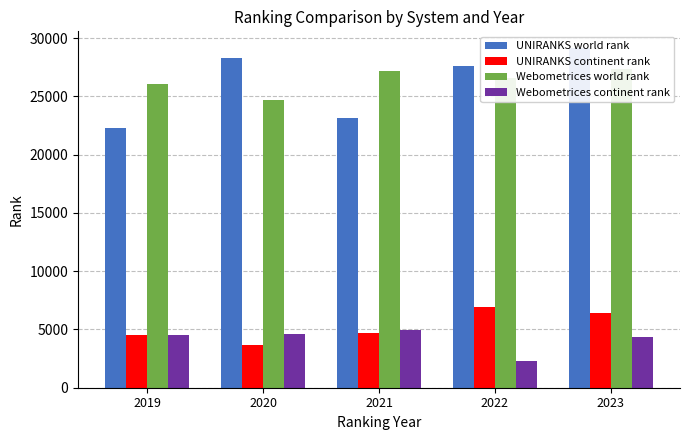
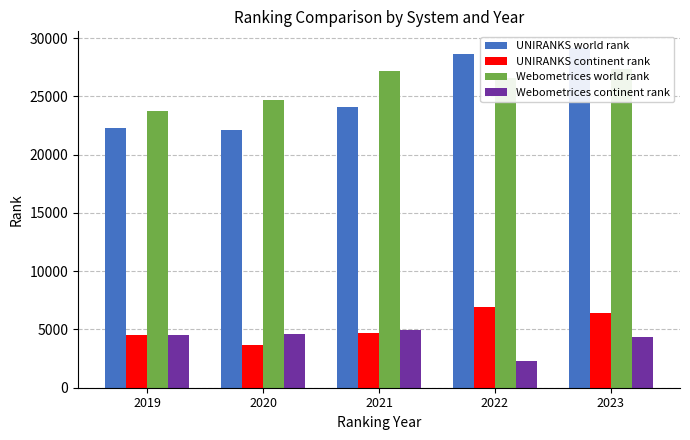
  {
    "UNIRANKS world rank": {
      "2019": 22300,
-     "2020": 28300,
-     "2021": 23100,
-     "2022": 27600
+     "2020": 22100,
+     "2021": 24100,
+     "2022": 28700
    },
    "UNIRANKS continent rank": {
      "2019": 4500,
      "2020": 3700,
      "2021": 4700,
      "2022": 6900,
      "2023": 6400
    },
    "Webometrices world rank": {
-     "2019": 26000,
+     "2019": 23800,
      "2020": 24700,
      "2021": 27100
    },
    "Webometrices continent rank": {
      "2019": 4500,
      "2020": 4600,
      "2021": 4900,
      "2022": 2300,
      "2023": 4300
    }
  }
